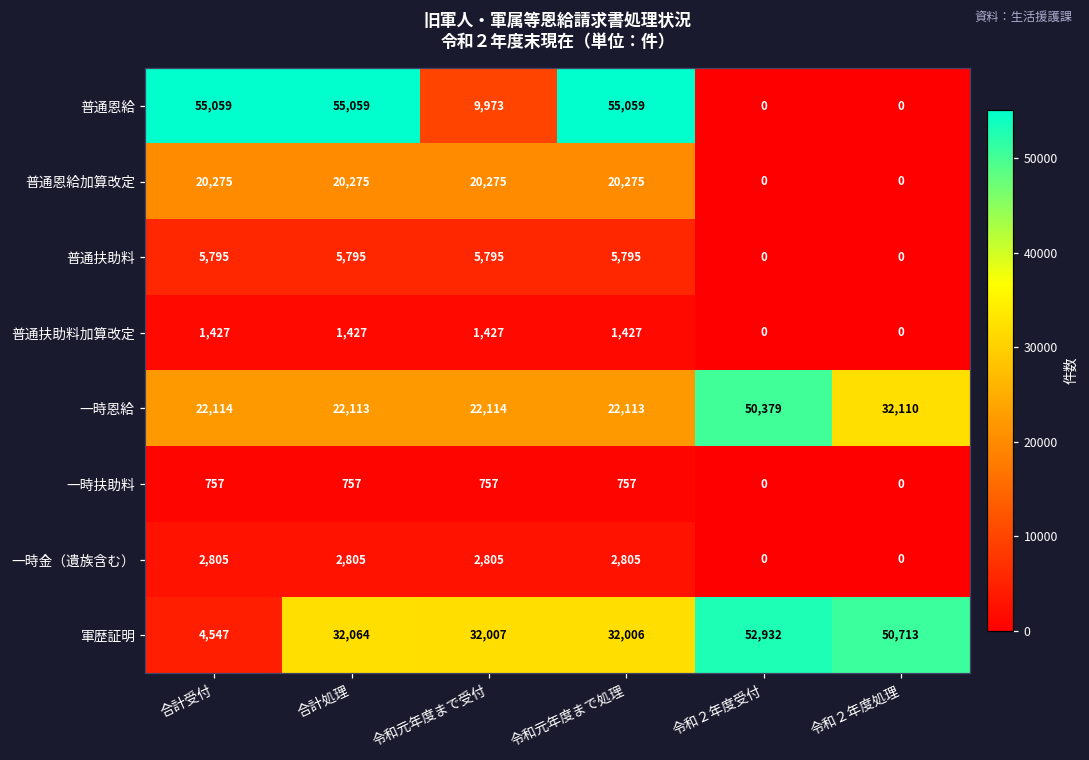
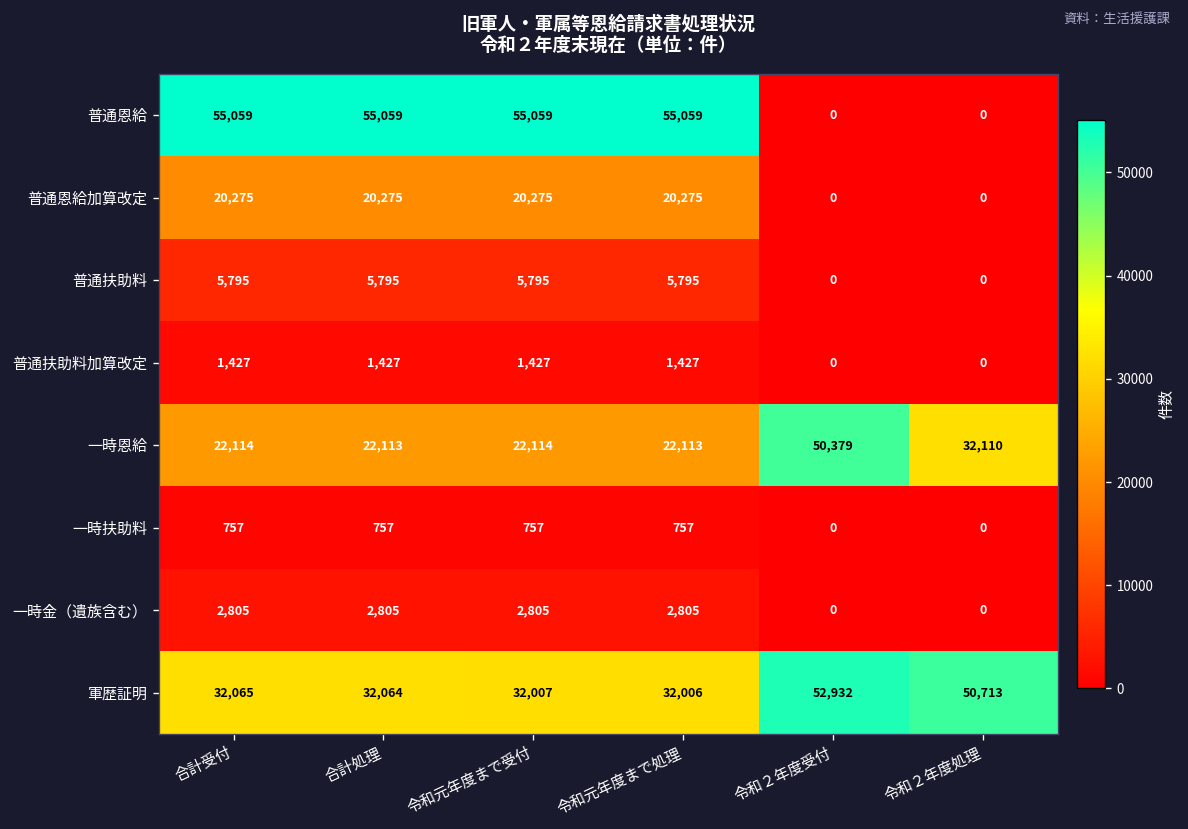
  {
    "普通恩給": {
      "合計受付": "55,059",
      "合計処理": "55,059",
-     "令和元年度まで受付": "9,973",
+     "令和元年度まで受付": "55,059",
      "令和元年度まで処理": "55,059",
      "令和２年度受付": "0",
      "令和２年度処理": "0"
    },
    "普通恩給加算改定": {
      "合計受付": "20,275",
      "合計処理": "20,275",
      "令和元年度まで受付": "20,275",
      "令和元年度まで処理": "20,275",
      "令和２年度受付": "0",
      "令和２年度処理": "0"
    },
    "普通扶助料": {
      "合計受付": "5,795",
      "合計処理": "5,795",
      "令和元年度まで受付": "5,795",
      "令和元年度まで処理": "5,795",
      "令和２年度受付": "0",
      "令和２年度処理": "0"
    },
    "普通扶助料加算改定": {
      "合計受付": "1,427",
      "合計処理": "1,427",
      "令和元年度まで受付": "1,427",
      "令和元年度まで処理": "1,427",
      "令和２年度受付": "0",
      "令和２年度処理": "0"
    },
    "一時恩給": {
      "合計受付": "22,114",
      "合計処理": "22,113",
      "令和元年度まで受付": "22,114",
      "令和元年度まで処理": "22,113",
      "令和２年度受付": "50,379",
      "令和２年度処理": "32,110"
    },
    "一時扶助料": {
      "合計受付": "757",
      "合計処理": "757",
      "令和元年度まで受付": "757",
      "令和元年度まで処理": "757",
      "令和２年度受付": "0",
      "令和２年度処理": "0"
    },
    "一時金（遺族含む）": {
      "合計受付": "2,805",
      "合計処理": "2,805",
      "令和元年度まで受付": "2,805",
      "令和元年度まで処理": "2,805",
      "令和２年度受付": "0",
      "令和２年度処理": "0"
    },
    "軍歴証明": {
-     "合計受付": "4,547",
+     "合計受付": "32,065",
      "合計処理": "32,064",
      "令和元年度まで受付": "32,007",
      "令和元年度まで処理": "32,006",
      "令和２年度受付": "52,932",
      "令和２年度処理": "50,713"
    }
  }
